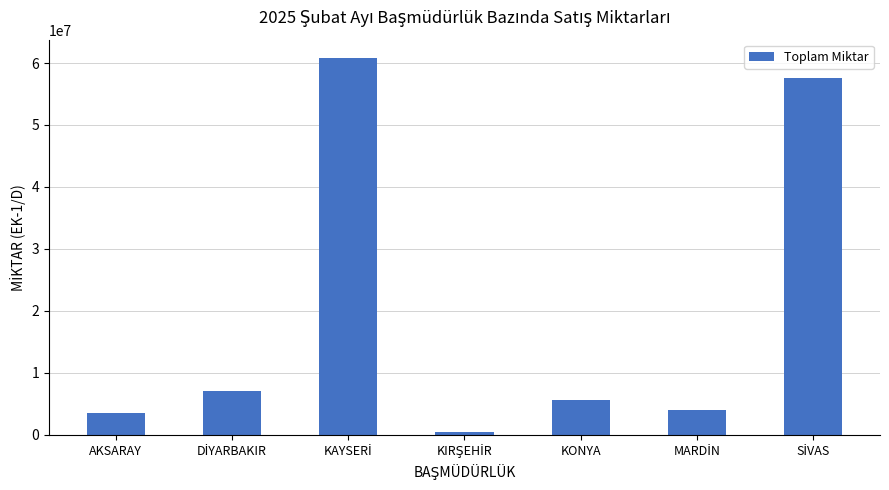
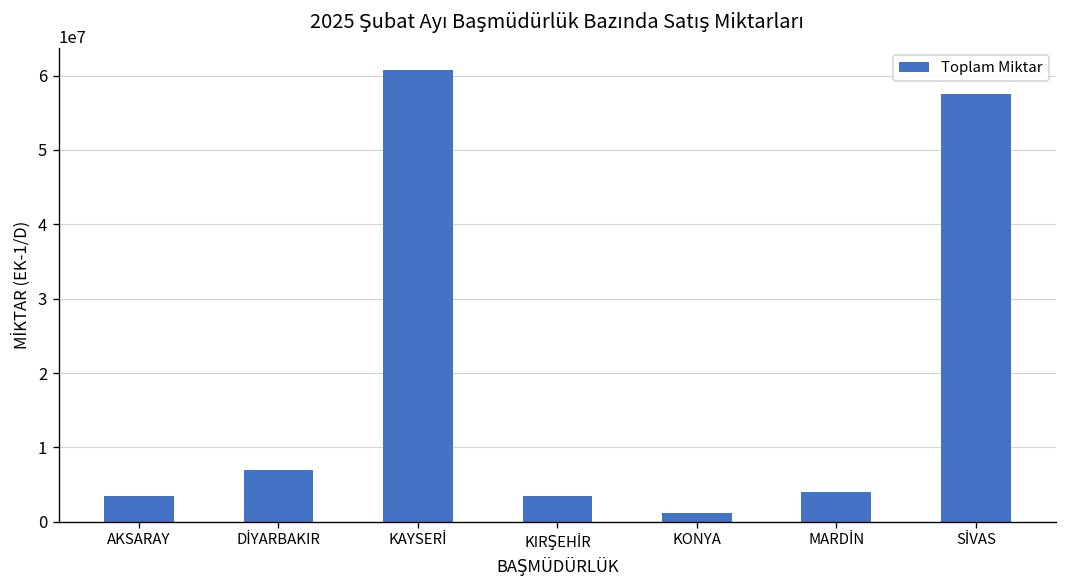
  {
    "AKSARAY": 4000000,
    "DİYARBAKIR": 7000000,
    "KAYSERİ": 61000000,
-   "KIRŞEHİR": 0,
-   "KONYA": 6000000,
+   "KIRŞEHİR": 3000000,
+   "KONYA": 1000000,
    "MARDİN": 4000000,
    "SİVAS": 58000000
  }
